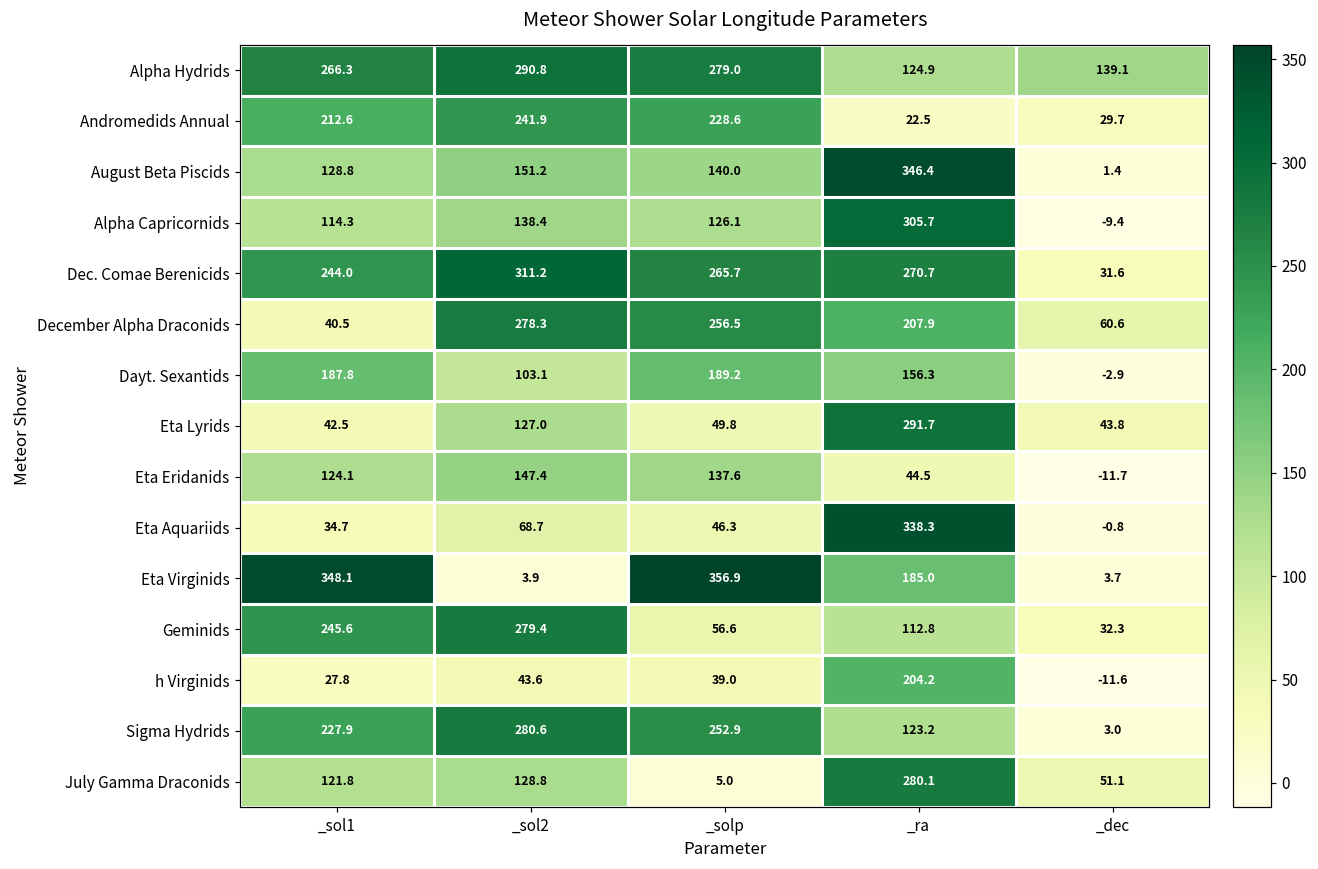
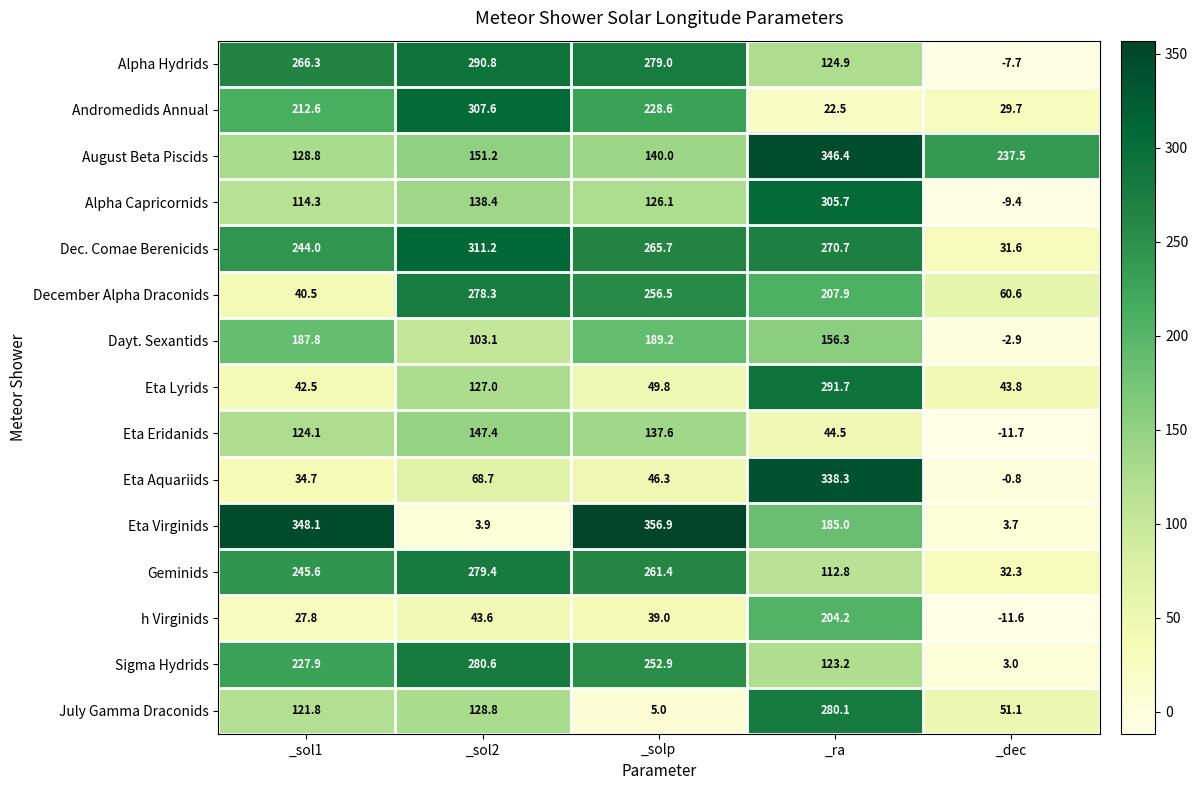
  {
    "Alpha Hydrids": {
      "_sol1": 266.3,
      "_sol2": 290.8,
      "_solp": 279.0,
      "_ra": 124.9,
-     "_dec": 139.1
+     "_dec": -7.7
    },
    "Andromedids Annual": {
      "_sol1": 212.6,
-     "_sol2": 241.9,
+     "_sol2": 307.6,
      "_solp": 228.6,
      "_ra": 22.5,
      "_dec": 29.7
    },
    "August Beta Piscids": {
      "_sol1": 128.8,
      "_sol2": 151.2,
      "_solp": 140.0,
      "_ra": 346.4,
-     "_dec": 1.4
+     "_dec": 237.5
    },
    "Alpha Capricornids": {
      "_sol1": 114.3,
      "_sol2": 138.4,
      "_solp": 126.1,
      "_ra": 305.7,
      "_dec": -9.4
    },
    "Dec. Comae Berenicids": {
      "_sol1": 244.0,
      "_sol2": 311.2,
      "_solp": 265.7,
      "_ra": 270.7,
      "_dec": 31.6
    },
    "December Alpha Draconids": {
      "_sol1": 40.5,
      "_sol2": 278.3,
      "_solp": 256.5,
      "_ra": 207.9,
      "_dec": 60.6
    },
    "Dayt. Sexantids": {
      "_sol1": 187.8,
      "_sol2": 103.1,
      "_solp": 189.2,
      "_ra": 156.3,
      "_dec": -2.9
    },
    "Eta Lyrids": {
      "_sol1": 42.5,
      "_sol2": 127.0,
      "_solp": 49.8,
      "_ra": 291.7,
      "_dec": 43.8
    },
    "Eta Eridanids": {
      "_sol1": 124.1,
      "_sol2": 147.4,
      "_solp": 137.6,
      "_ra": 44.5,
      "_dec": -11.7
    },
    "Eta Aquariids": {
      "_sol1": 34.7,
      "_sol2": 68.7,
      "_solp": 46.3,
      "_ra": 338.3,
      "_dec": -0.8
    },
    "Eta Virginids": {
      "_sol1": 348.1,
      "_sol2": 3.9,
      "_solp": 356.9,
      "_ra": 185.0,
      "_dec": 3.7
    },
    "Geminids": {
      "_sol1": 245.6,
      "_sol2": 279.4,
-     "_solp": 56.6,
+     "_solp": 261.4,
      "_ra": 112.8,
      "_dec": 32.3
    },
    "h Virginids": {
      "_sol1": 27.8,
      "_sol2": 43.6,
      "_solp": 39.0,
      "_ra": 204.2,
      "_dec": -11.6
    },
    "Sigma Hydrids": {
      "_sol1": 227.9,
      "_sol2": 280.6,
      "_solp": 252.9,
      "_ra": 123.2,
      "_dec": 3.0
    },
    "July Gamma Draconids": {
      "_sol1": 121.8,
      "_sol2": 128.8,
      "_solp": 5.0,
      "_ra": 280.1,
      "_dec": 51.1
    }
  }
